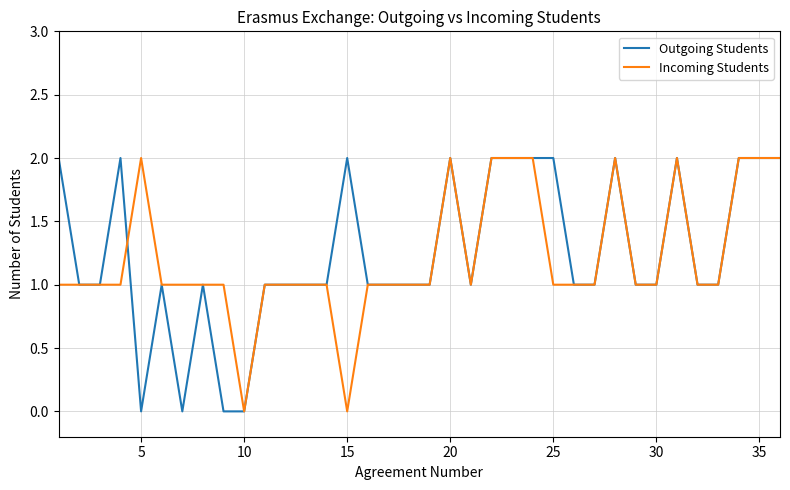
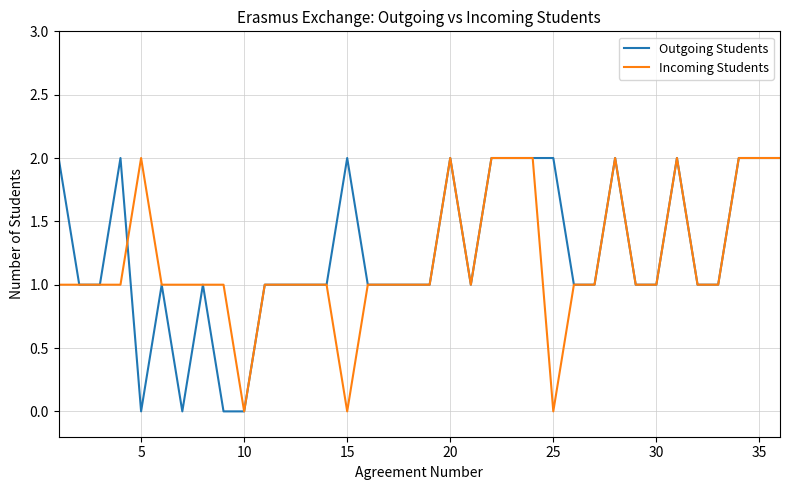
  {
    "Outgoing Students": {
      "5": 0,
      "15": 2,
      "25": 2
    },
    "Incoming Students": {
      "5": 2,
      "15": 0,
-     "25": 1
+     "25": 0
    }
  }
